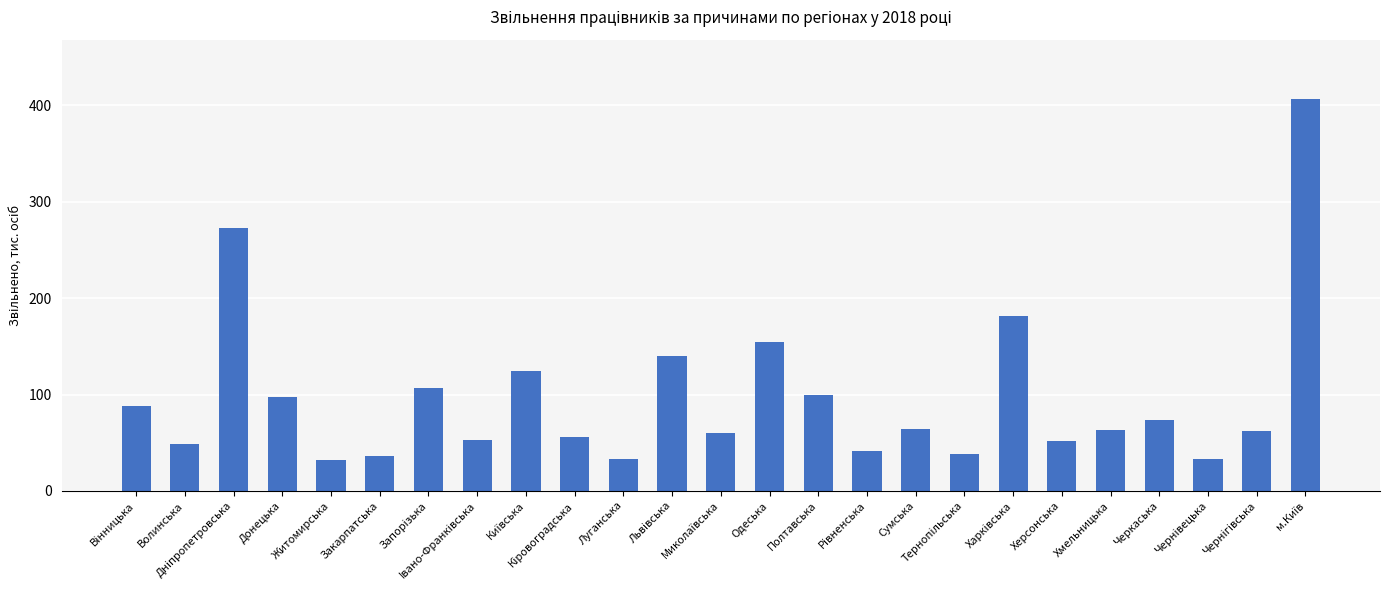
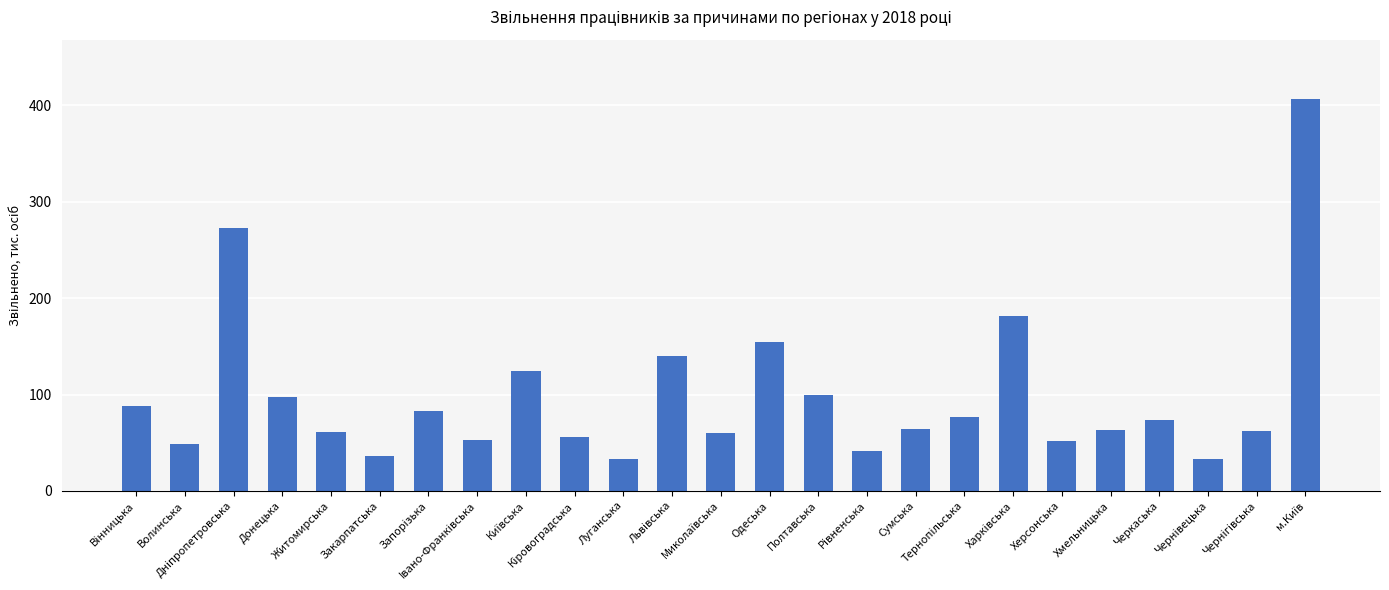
  {
    "Вінницька": 90,
    "Волинська": 50,
    "Дніпропетровська": 270,
    "Донецька": 100,
-   "Житомирська": 30,
+   "Житомирська": 60,
    "Закарпатська": 40,
-   "Запорізька": 110,
+   "Запорізька": 80,
    "Івано-Франківська": 50,
    "Київська": 120,
    "Кіровоградська": 60,
    "Луганська": 30,
    "Львівська": 140,
    "Миколаївська": 60,
    "Одеська": 150,
    "Полтавська": 100,
    "Рівненська": 40,
    "Сумська": 60,
-   "Тернопільська": 40,
+   "Тернопільська": 80,
    "Харківська": 180,
    "Херсонська": 50,
    "Хмельницька": 60,
    "Черкаська": 70,
    "Чернівецька": 30,
    "Чернігівська": 60,
    "м.Київ": 410
  }
